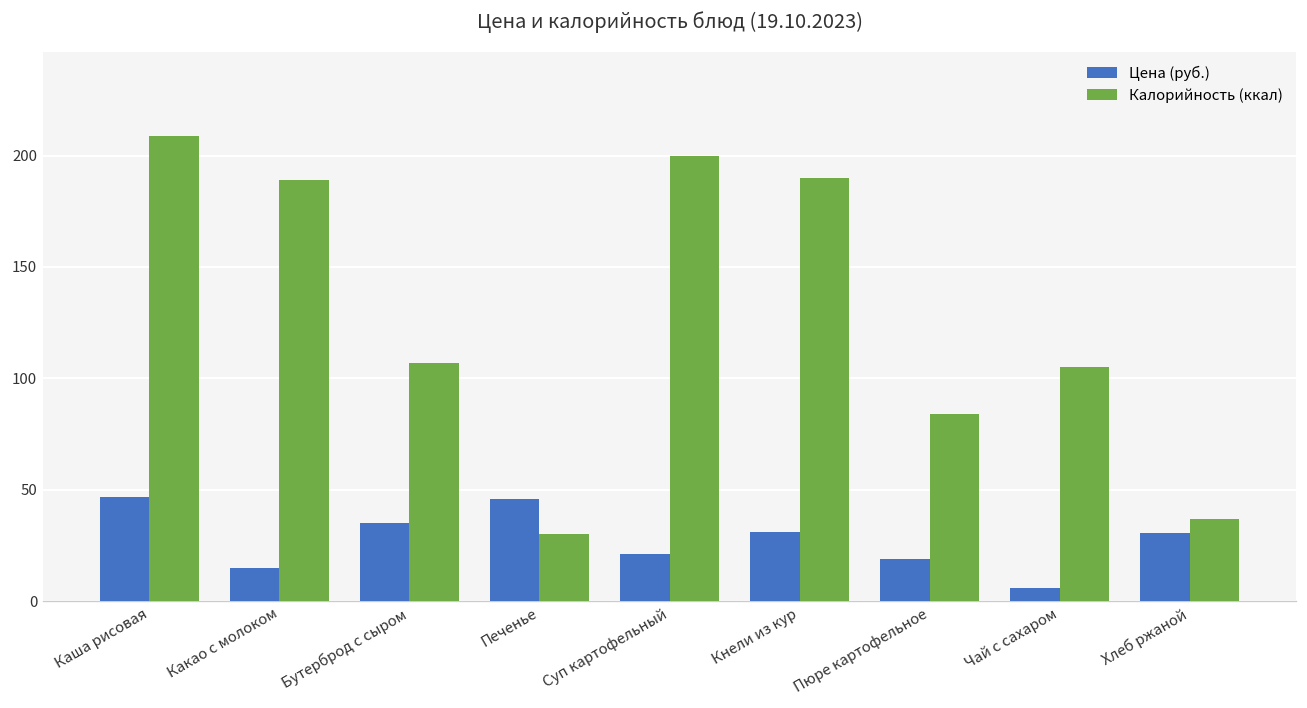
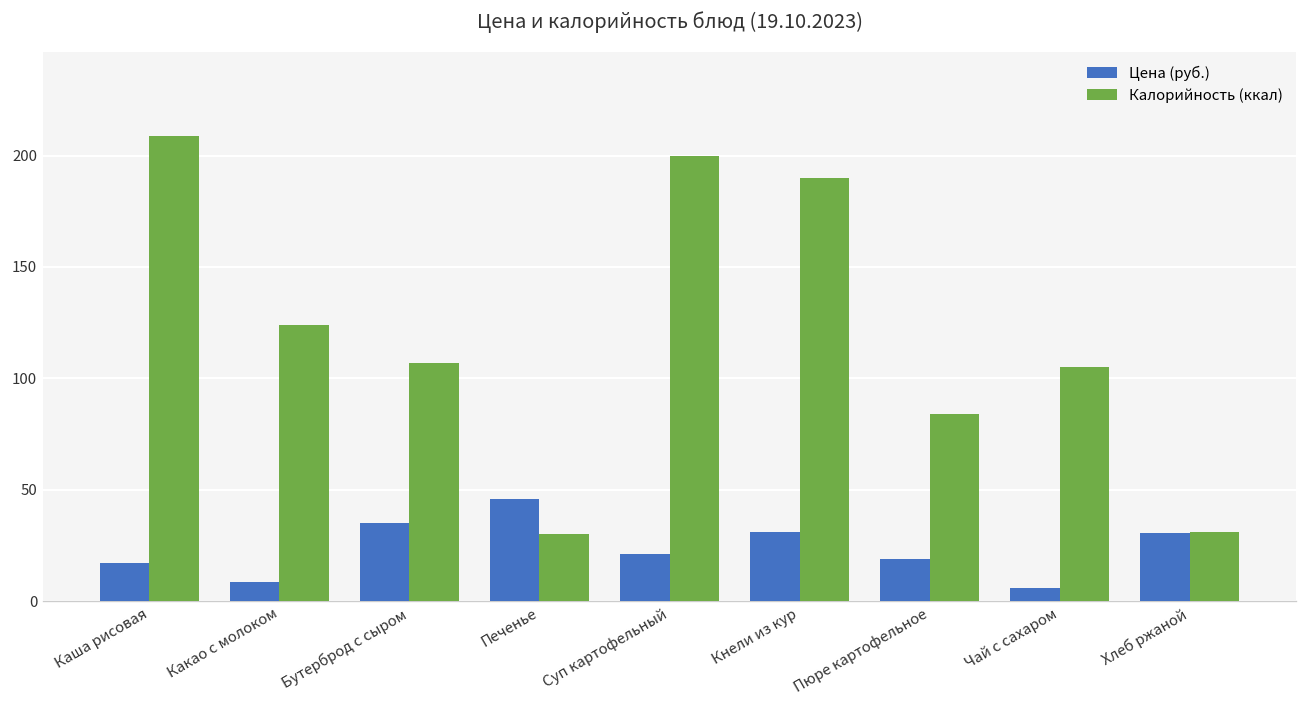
  {
    "Цена (руб.)": {
-     "Каша рисовая": 47,
-     "Какао с молоком": 15,
+     "Каша рисовая": 17,
+     "Какао с молоком": 9,
      "Бутерброд с сыром": 35,
      "Печенье": 46,
      "Суп картофельный": 21,
      "Кнели из кур": 31,
      "Пюре картофельное": 19,
      "Чай с сахаром": 6,
      "Хлеб ржаной": 30
    },
    "Калорийность (ккал)": {
      "Каша рисовая": 209,
-     "Какао с молоком": 189,
+     "Какао с молоком": 124,
      "Бутерброд с сыром": 107,
      "Печенье": 30,
      "Суп картофельный": 200,
      "Кнели из кур": 190,
      "Пюре картофельное": 84,
      "Чай с сахаром": 105,
-     "Хлеб ржаной": 37
+     "Хлеб ржаной": 31
    }
  }
